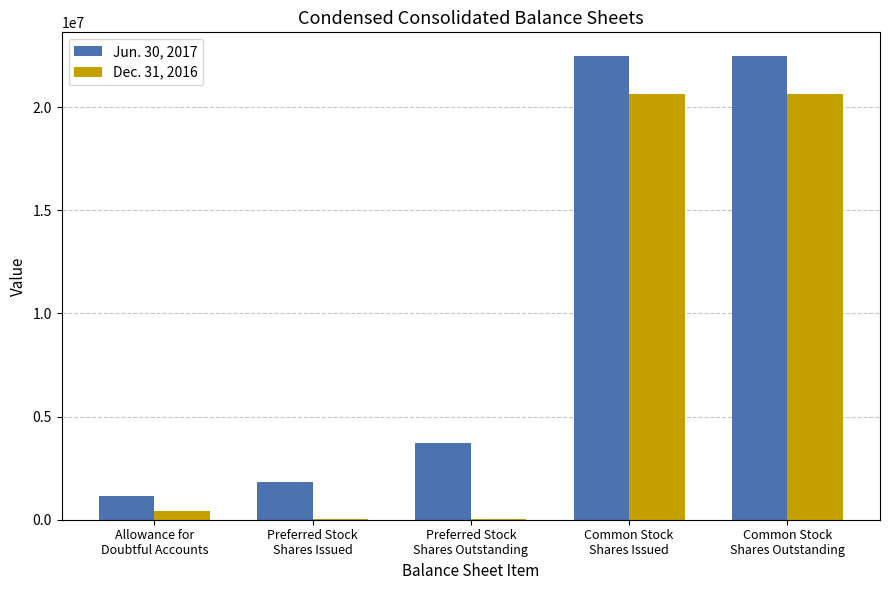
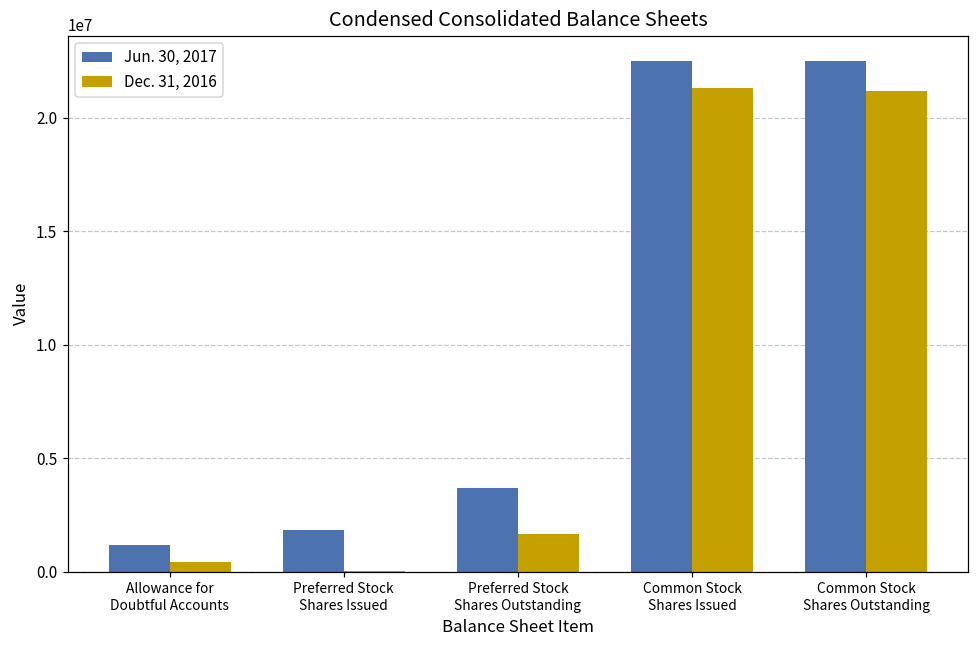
  {
    "Jun. 30, 2017": {
      "Allowance for Doubtful Accounts": 1200000,
      "Preferred Stock Shares Issued": 1800000,
      "Preferred Stock Shares Outstanding": 3700000,
      "Common Stock Shares Issued": 22500000,
      "Common Stock Shares Outstanding": 22500000
    },
    "Dec. 31, 2016": {
      "Allowance for Doubtful Accounts": 400000,
-     "Preferred Stock Shares Outstanding": 0,
-     "Common Stock Shares Issued": 20600000,
-     "Common Stock Shares Outstanding": 20600000
+     "Preferred Stock Shares Outstanding": 1700000,
+     "Common Stock Shares Issued": 21300000,
+     "Common Stock Shares Outstanding": 21200000
    }
  }
